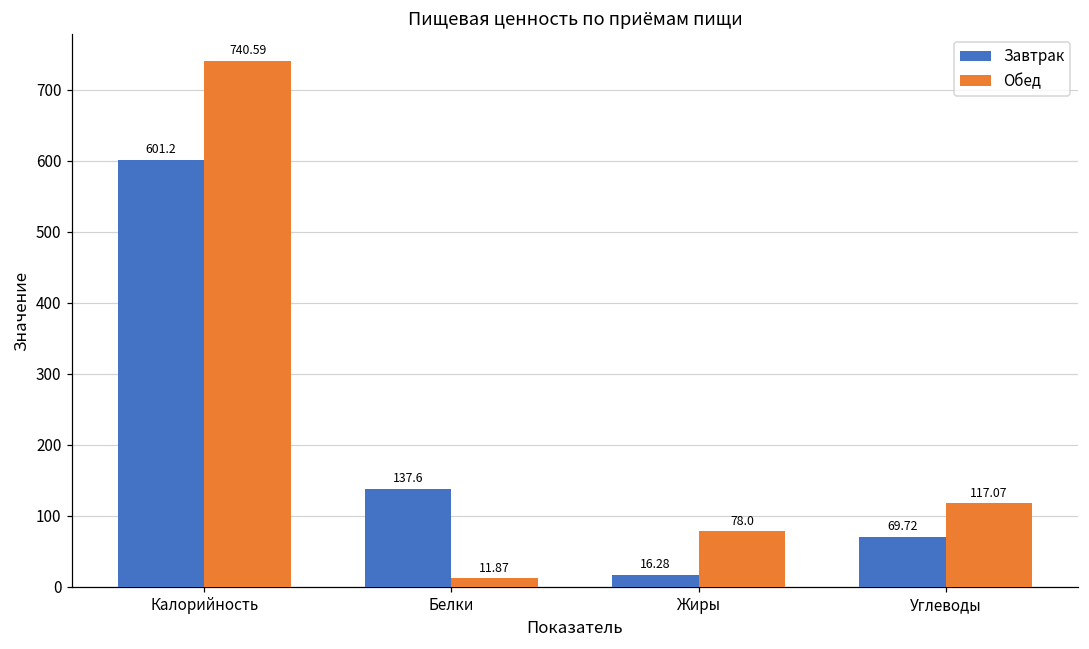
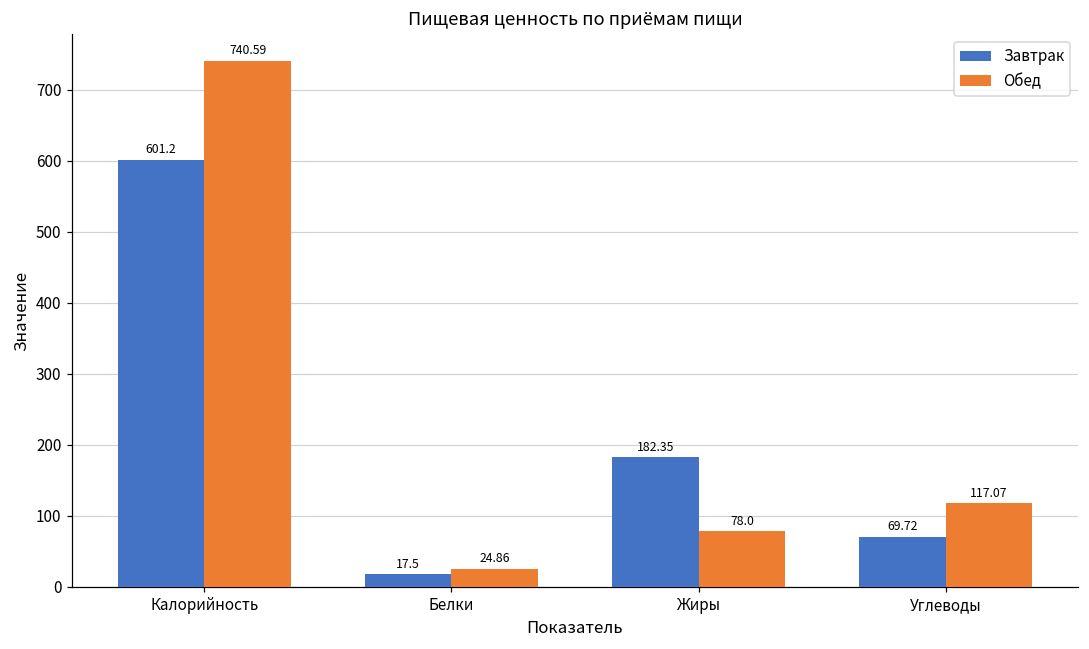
  {
    "Завтрак": {
      "Калорийность": 601.2,
-     "Белки": 137.6,
-     "Жиры": 16.28,
+     "Белки": 17.5,
+     "Жиры": 182.35,
      "Углеводы": 69.72
    },
    "Обед": {
      "Калорийность": 740.59,
-     "Белки": 11.87,
+     "Белки": 24.86,
      "Жиры": 78.0,
      "Углеводы": 117.07
    }
  }
